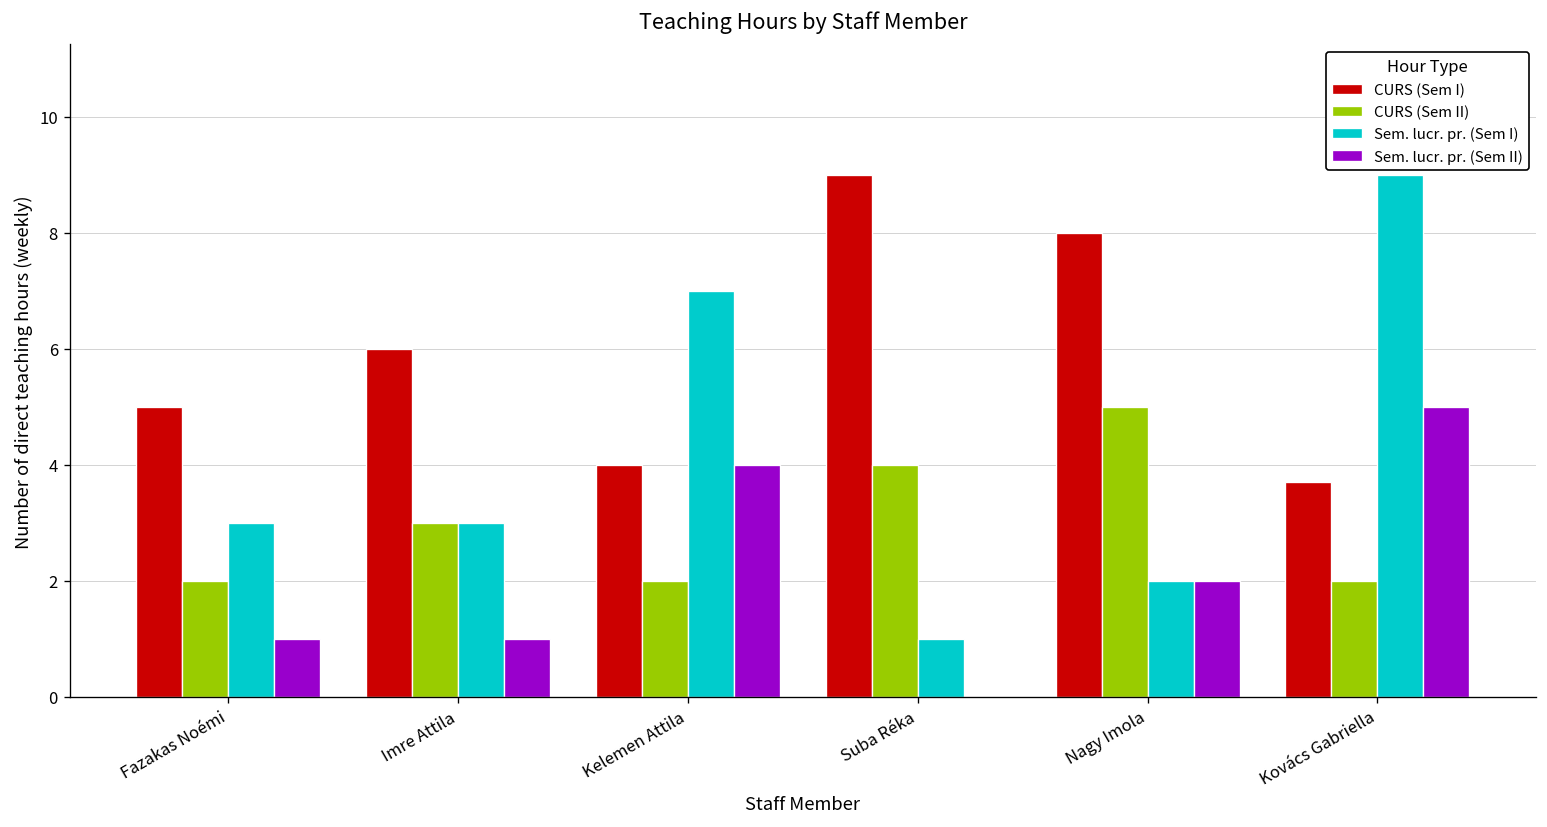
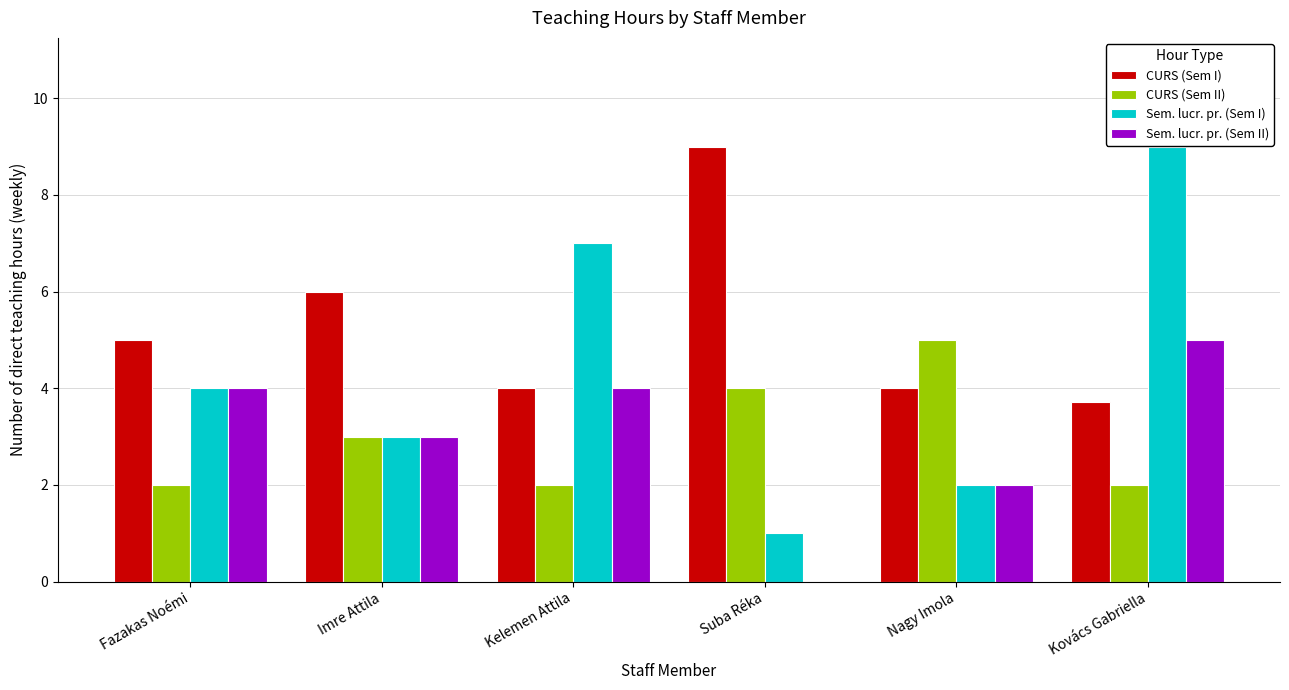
  {
    "CURS (Sem I)": {
      "Fazakas Noémi": 5,
      "Imre Attila": 6,
      "Kelemen Attila": 4,
      "Suba Réka": 9,
-     "Nagy Imola": 8,
+     "Nagy Imola": 4,
      "Kovács Gabriella": 3.7
    },
    "CURS (Sem II)": {
      "Fazakas Noémi": 2,
      "Imre Attila": 3,
      "Kelemen Attila": 2,
      "Suba Réka": 4,
      "Nagy Imola": 5,
      "Kovács Gabriella": 2
    },
    "Sem. lucr. pr. (Sem I)": {
-     "Fazakas Noémi": 3,
+     "Fazakas Noémi": 4,
      "Imre Attila": 3,
      "Kelemen Attila": 7,
      "Suba Réka": 1,
      "Nagy Imola": 2,
      "Kovács Gabriella": 9
    },
    "Sem. lucr. pr. (Sem II)": {
-     "Fazakas Noémi": 1,
-     "Imre Attila": 1,
+     "Fazakas Noémi": 4,
+     "Imre Attila": 3,
      "Kelemen Attila": 4,
      "Suba Réka": 0,
      "Nagy Imola": 2,
      "Kovács Gabriella": 5
    }
  }
